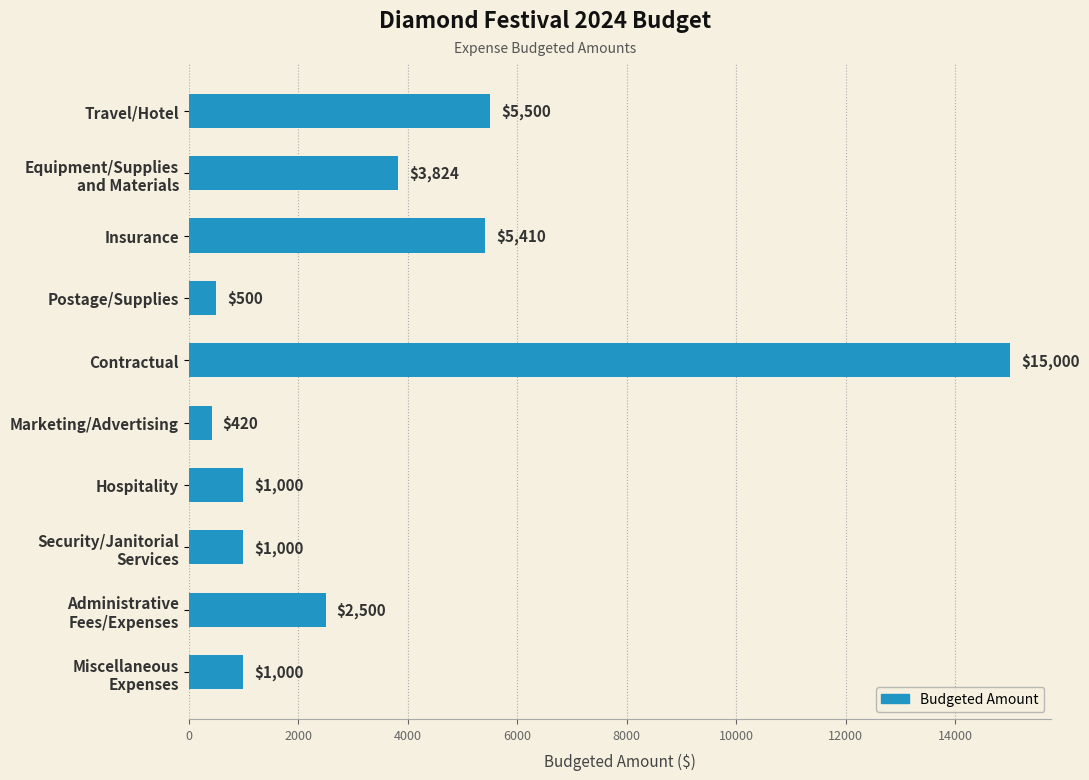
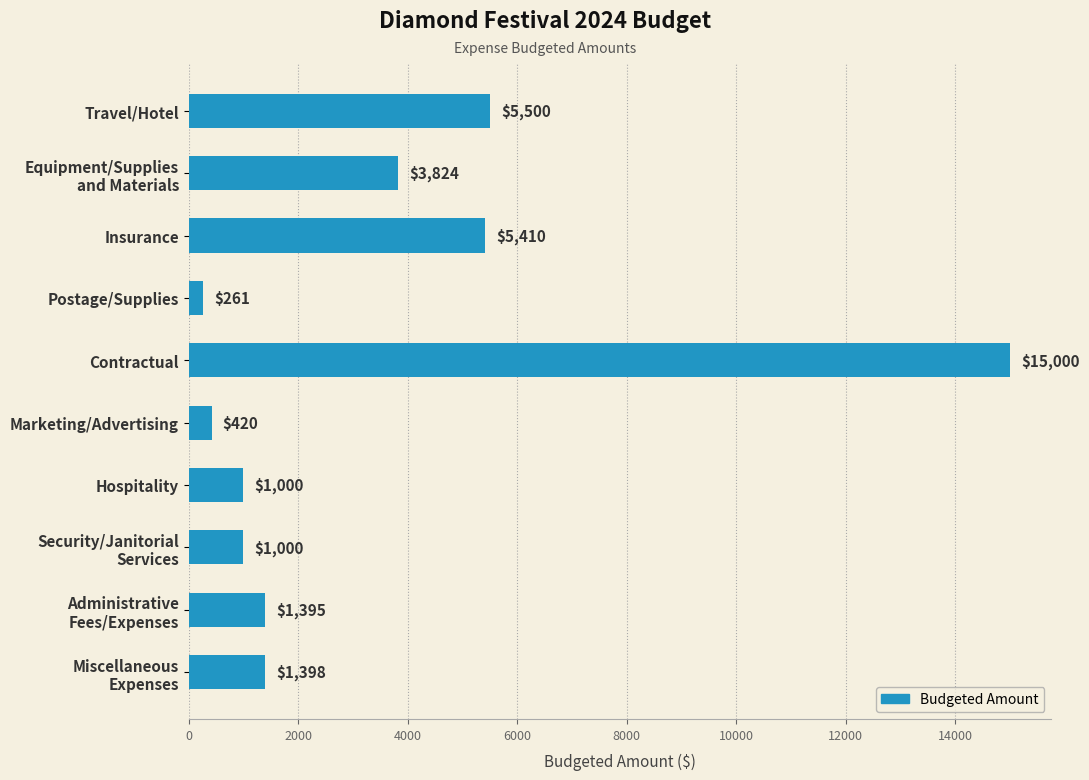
  {
    "Travel/Hotel": "$5,500",
    "Equipment/Supplies and Materials": "$3,824",
    "Insurance": "$5,410",
-   "Postage/Supplies": "$500",
+   "Postage/Supplies": "$261",
    "Contractual": "$15,000",
    "Marketing/Advertising": "$420",
    "Hospitality": "$1,000",
    "Security/Janitorial Services": "$1,000",
-   "Administrative Fees/Expenses": "$2,500",
-   "Miscellaneous Expenses": "$1,000"
+   "Administrative Fees/Expenses": "$1,395",
+   "Miscellaneous Expenses": "$1,398"
  }
